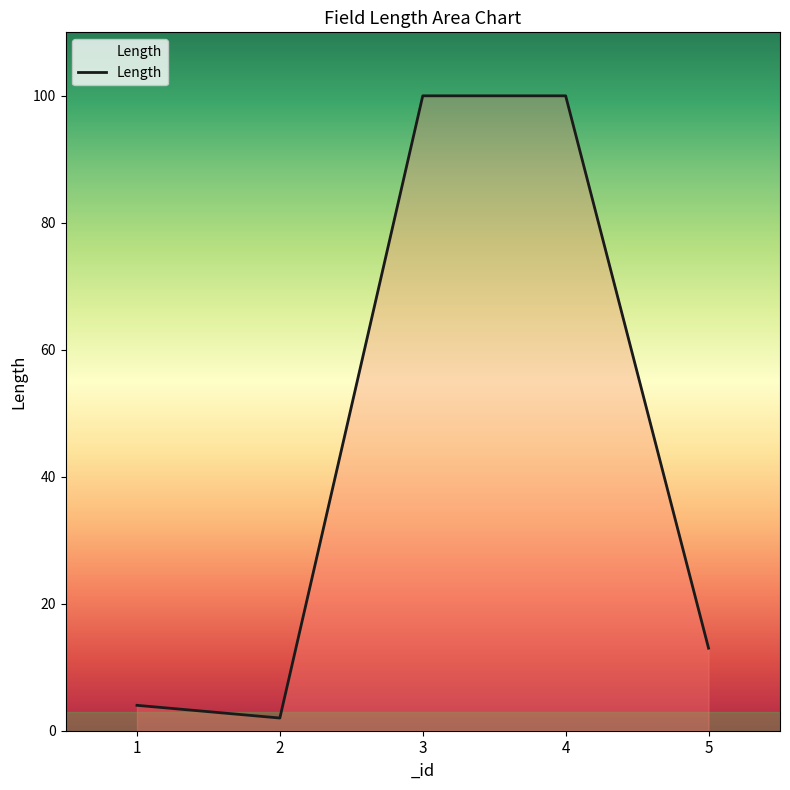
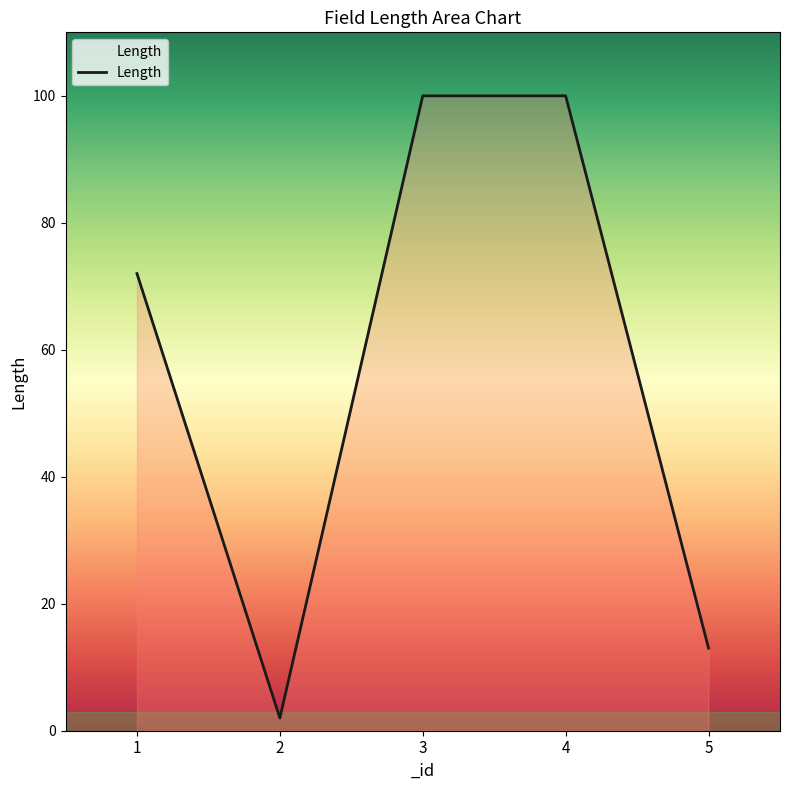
  {
-   "1": 4,
+   "1": 72,
    "2": 2,
    "3": 100,
    "4": 100,
    "5": 13
  }
